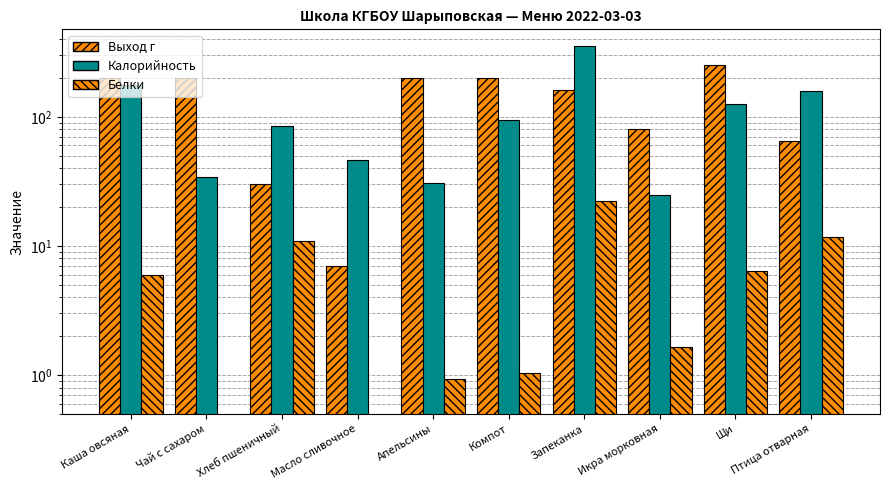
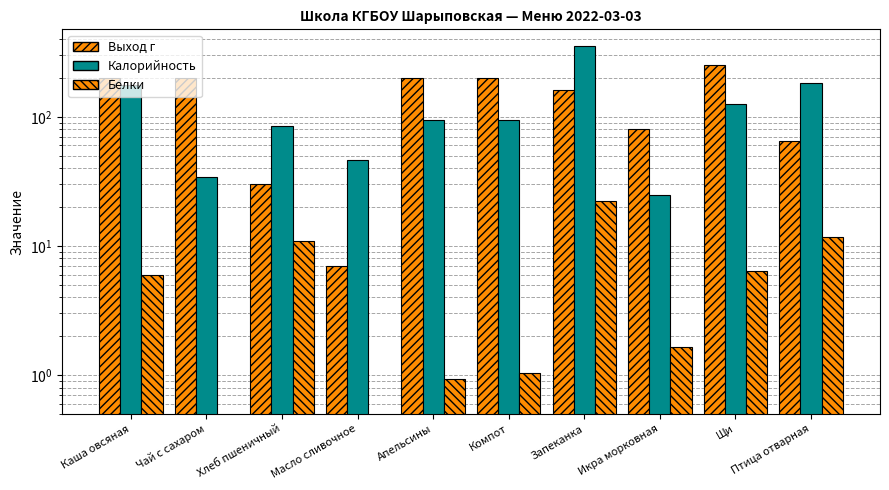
  {
    "Калорийность": {
      "Чай с сахаром": 34,
      "Хлеб пшеничный": 90,
      "Масло сливочное": 46,
-     "Апельсины": 31,
+     "Апельсины": 90,
      "Компот": 100,
      "Запеканка": 350,
      "Икра морковная": 25,
      "Щи": 130,
-     "Птица отварная": 160
+     "Птица отварная": 180
    }
  }
